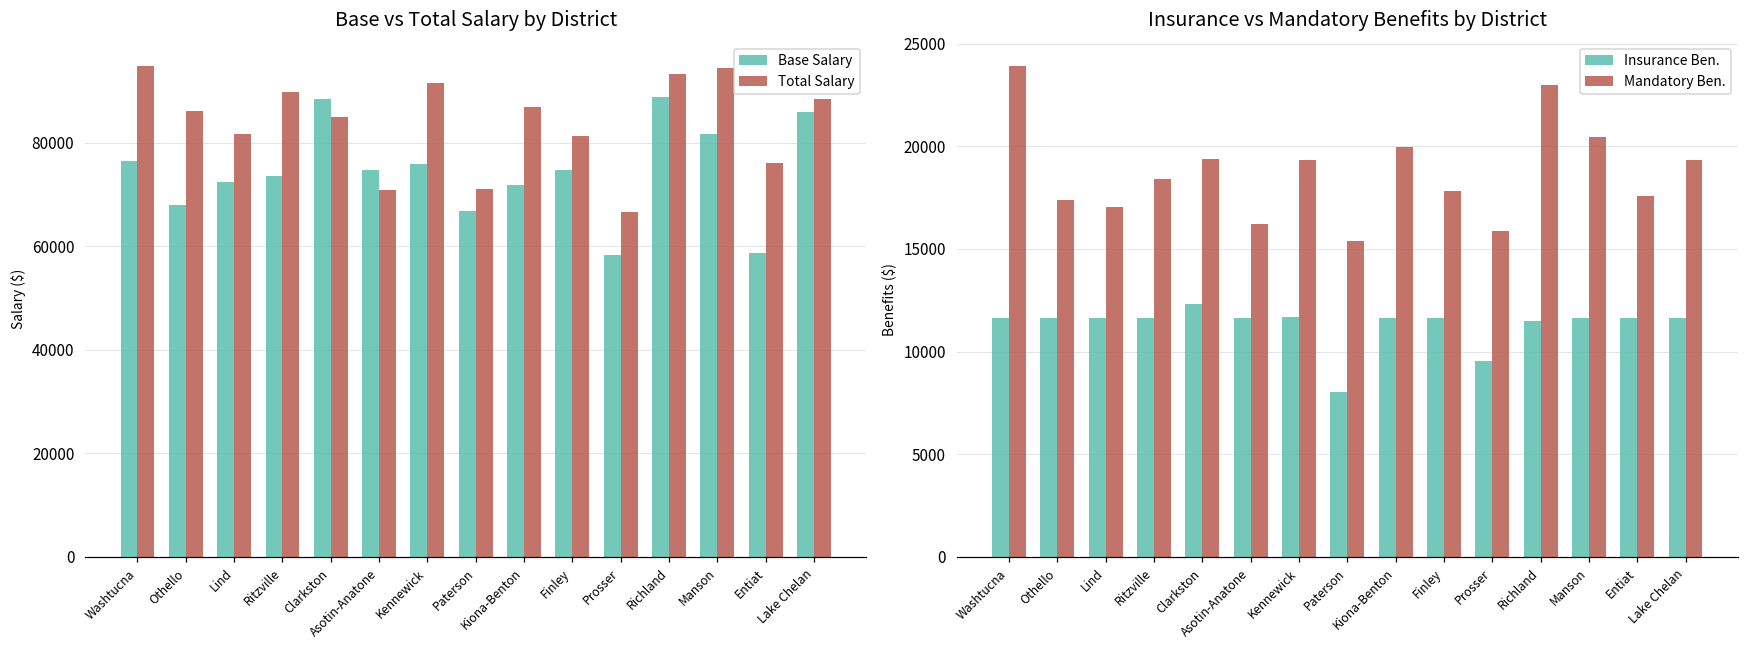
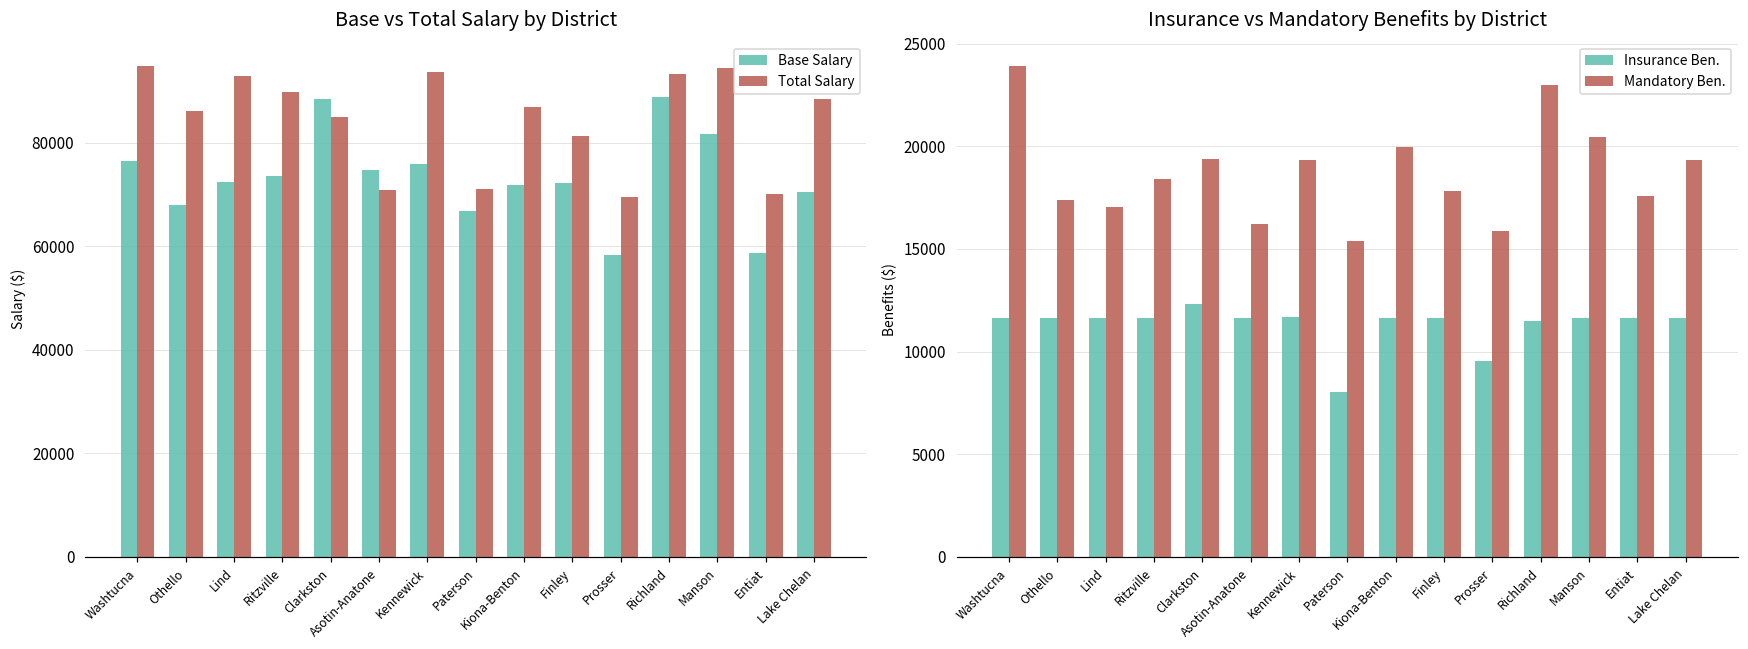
  {
    "Base vs Total Salary by District": {
      "Base Salary": {
        "Washtucna": 76000,
        "Othello": 68000,
        "Lind": 72000,
        "Ritzville": 74000,
        "Clarkston": 88000,
        "Asotin-Anatone": 75000,
        "Kennewick": 76000,
        "Paterson": 67000,
        "Kiona-Benton": 72000,
-       "Finley": 75000,
+       "Finley": 72000,
        "Prosser": 58000,
        "Richland": 89000,
        "Manson": 82000,
        "Entiat": 59000,
-       "Lake Chelan": 86000
+       "Lake Chelan": 71000
      },
      "Total Salary": {
        "Washtucna": 95000,
        "Othello": 86000,
-       "Lind": 82000,
+       "Lind": 93000,
        "Ritzville": 90000,
        "Clarkston": 85000,
        "Asotin-Anatone": 71000,
-       "Kennewick": 91000,
+       "Kennewick": 94000,
        "Paterson": 71000,
        "Kiona-Benton": 87000,
        "Finley": 81000,
-       "Prosser": 67000,
+       "Prosser": 69000,
        "Richland": 93000,
        "Manson": 94000,
-       "Entiat": 76000,
+       "Entiat": 70000,
        "Lake Chelan": 88000
      }
    },
    "Insurance vs Mandatory Benefits by District": {
      "Insurance Ben.": {
        "Washtucna": 11600,
        "Othello": 11600,
        "Lind": 11600,
        "Ritzville": 11600,
        "Clarkston": 12300,
        "Asotin-Anatone": 11600,
        "Kennewick": 11700,
        "Paterson": 8100,
        "Kiona-Benton": 11600,
        "Finley": 11600,
        "Prosser": 9600,
        "Richland": 11500,
        "Manson": 11600,
        "Entiat": 11600,
        "Lake Chelan": 11600
      },
      "Mandatory Ben.": {
        "Washtucna": 23900,
        "Othello": 17400,
        "Lind": 17100,
        "Ritzville": 18400,
        "Clarkston": 19400,
        "Asotin-Anatone": 16200,
        "Kennewick": 19300,
        "Paterson": 15400,
        "Kiona-Benton": 19900,
        "Finley": 17800,
        "Prosser": 15900,
        "Richland": 23000,
        "Manson": 20500,
        "Entiat": 17600,
        "Lake Chelan": 19400
      }
    }
  }
